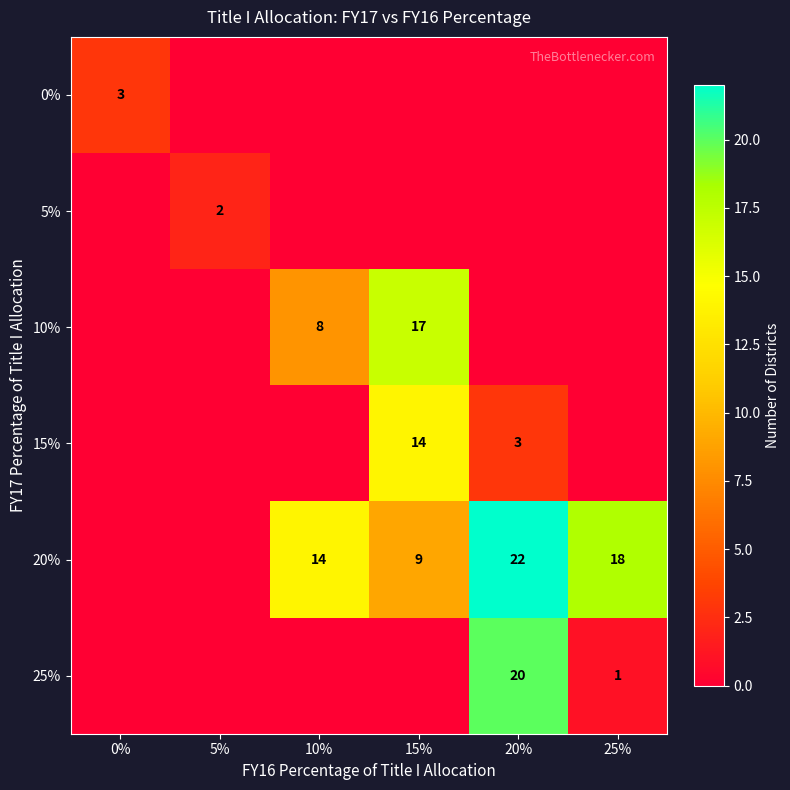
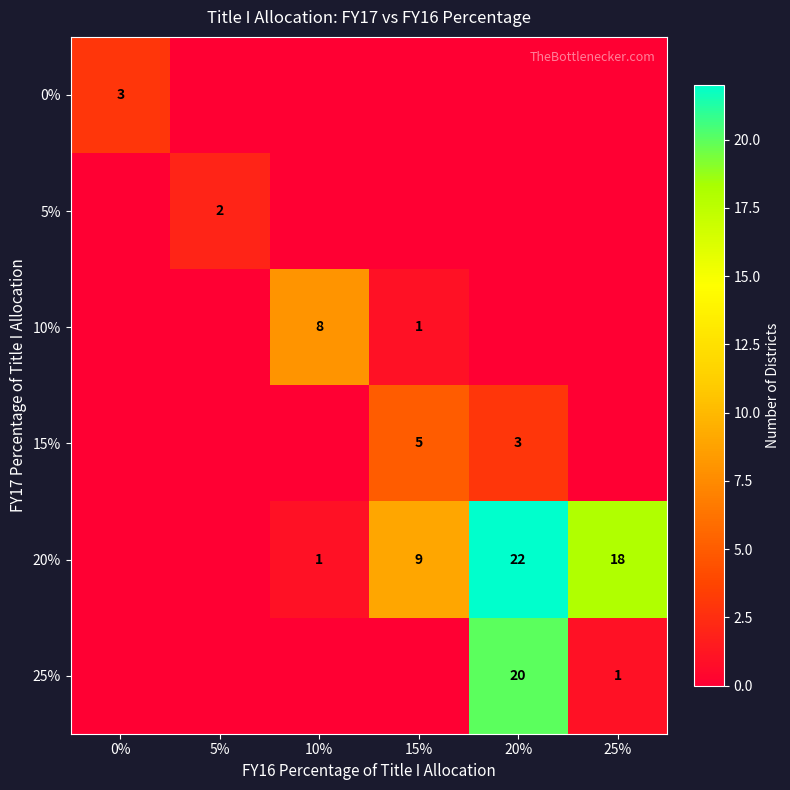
  {
    "0%": {
      "0%": 3
    },
    "5%": {
      "5%": 2
    },
    "10%": {
      "10%": 8,
-     "15%": 17
+     "15%": 1
    },
    "15%": {
-     "15%": 14,
+     "15%": 5,
      "20%": 3
    },
    "20%": {
-     "10%": 14,
+     "10%": 1,
      "15%": 9,
      "20%": 22,
      "25%": 18
    },
    "25%": {
      "20%": 20,
      "25%": 1
    }
  }
